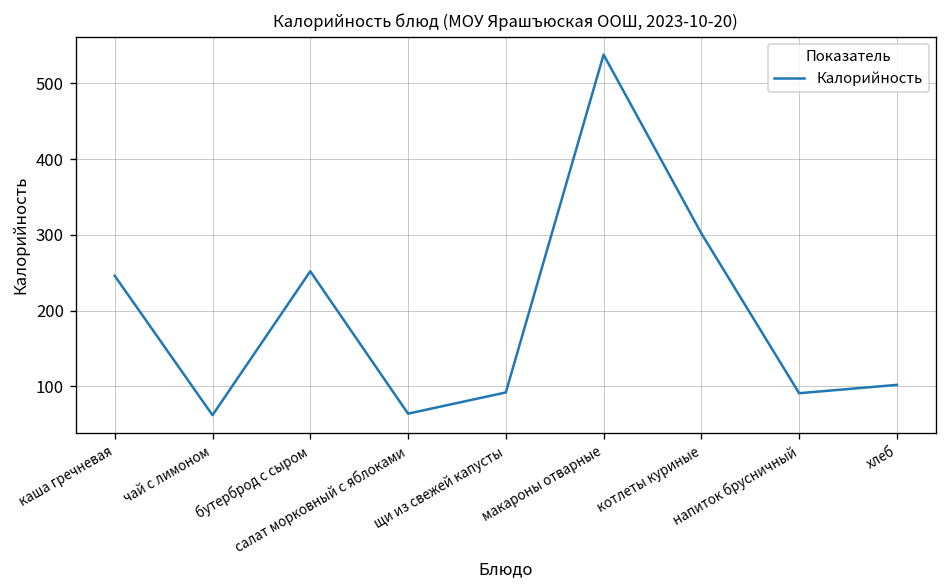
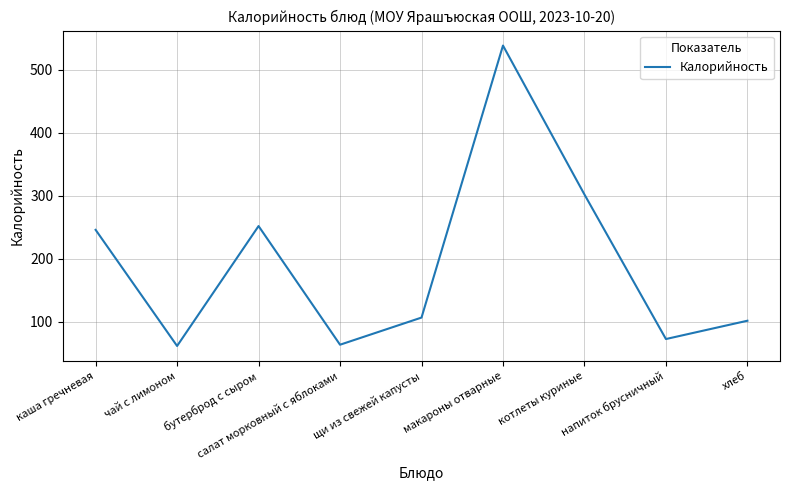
  {
    "каша гречневая": 250,
    "чай с лимоном": 60,
    "бутерброд с сыром": 250,
    "салат морковный с яблоками": 60,
-   "щи из свежей капусты": 90,
+   "щи из свежей капусты": 110,
    "макароны отварные": 540,
    "котлеты куриные": 300,
-   "напиток брусничный": 90,
+   "напиток брусничный": 70,
    "хлеб": 100
  }
